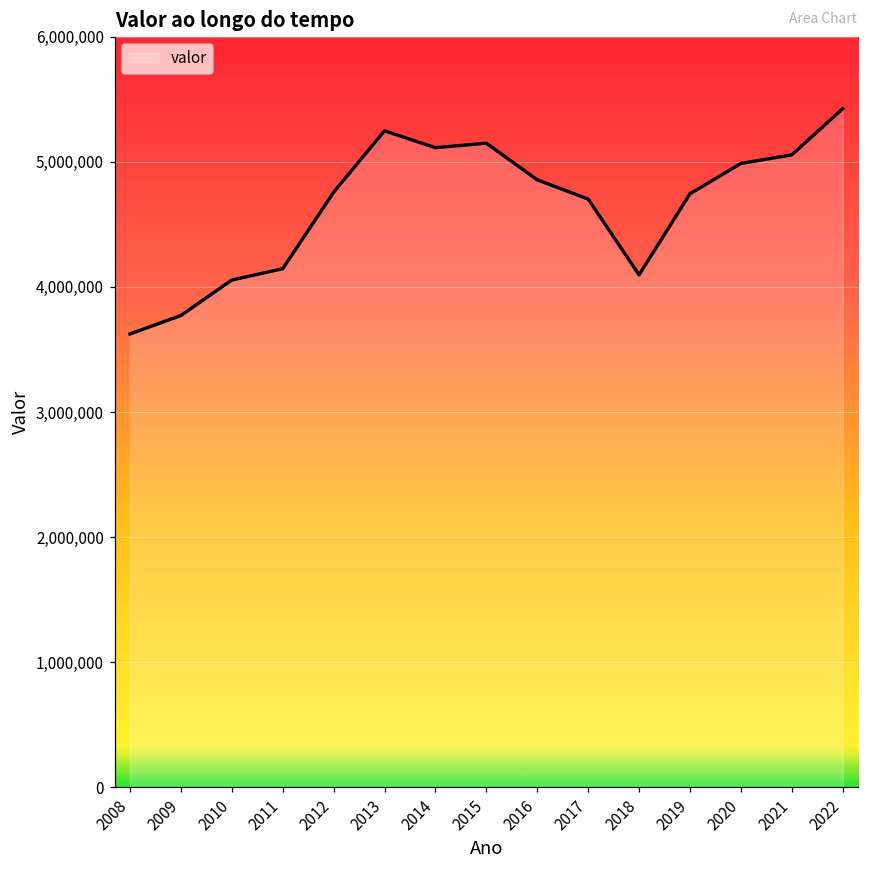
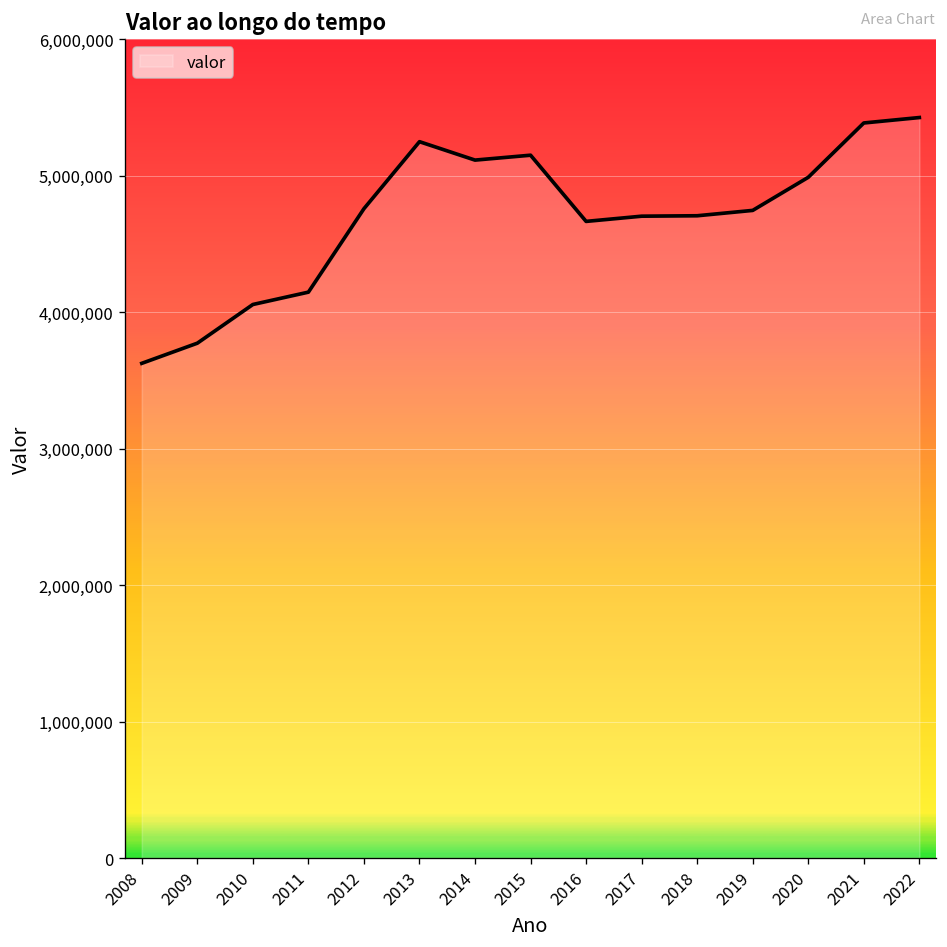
  {
    "2008": "3,620,000",
    "2009": "3,770,000",
    "2010": "4,060,000",
    "2011": "4,150,000",
    "2012": "4,760,000",
    "2013": "5,250,000",
    "2014": "5,110,000",
    "2015": "5,150,000",
-   "2016": "4,860,000",
+   "2016": "4,660,000",
    "2017": "4,700,000",
-   "2018": "4,100,000",
+   "2018": "4,710,000",
    "2019": "4,740,000",
    "2020": "4,990,000",
-   "2021": "5,060,000",
+   "2021": "5,380,000",
    "2022": "5,420,000"
  }
